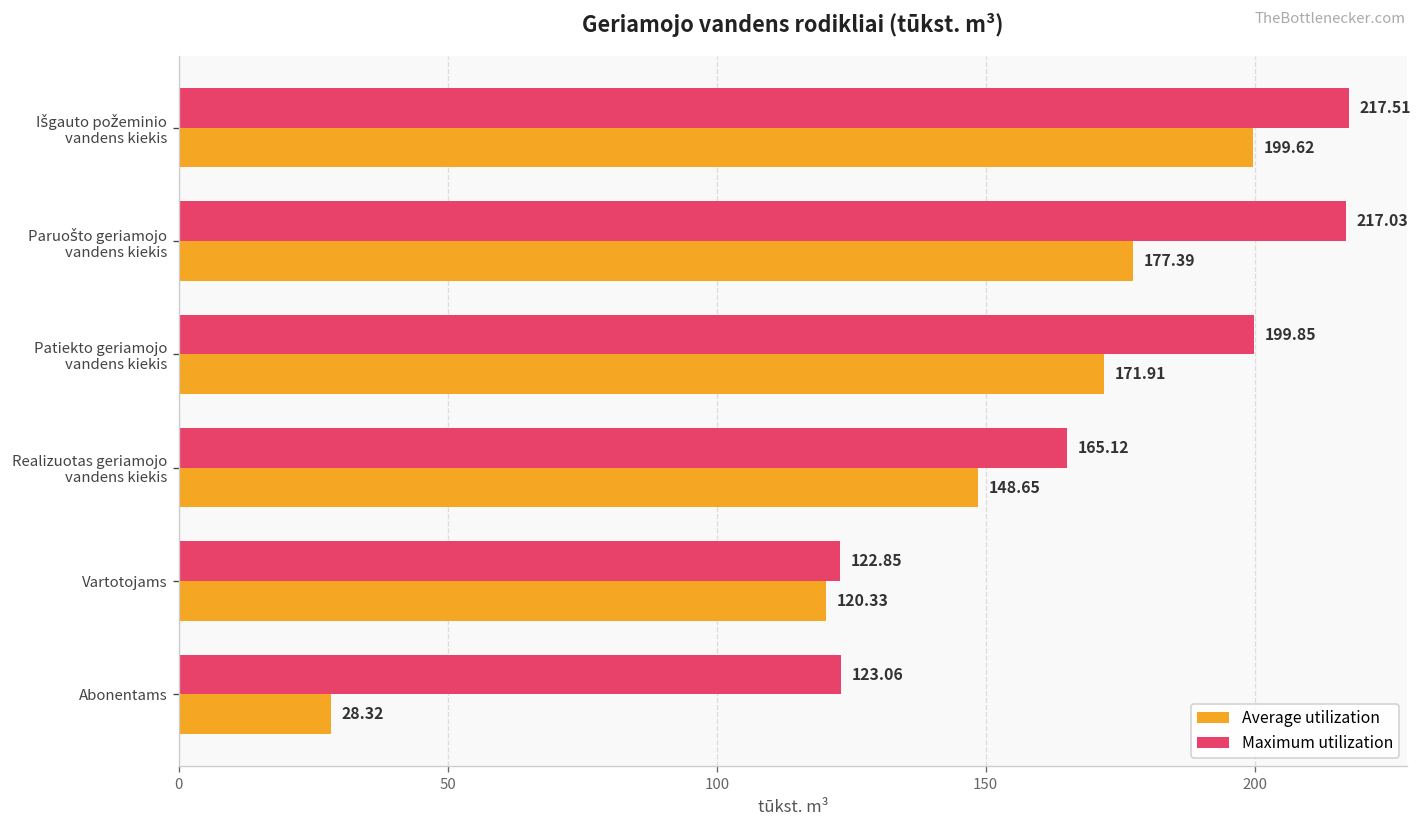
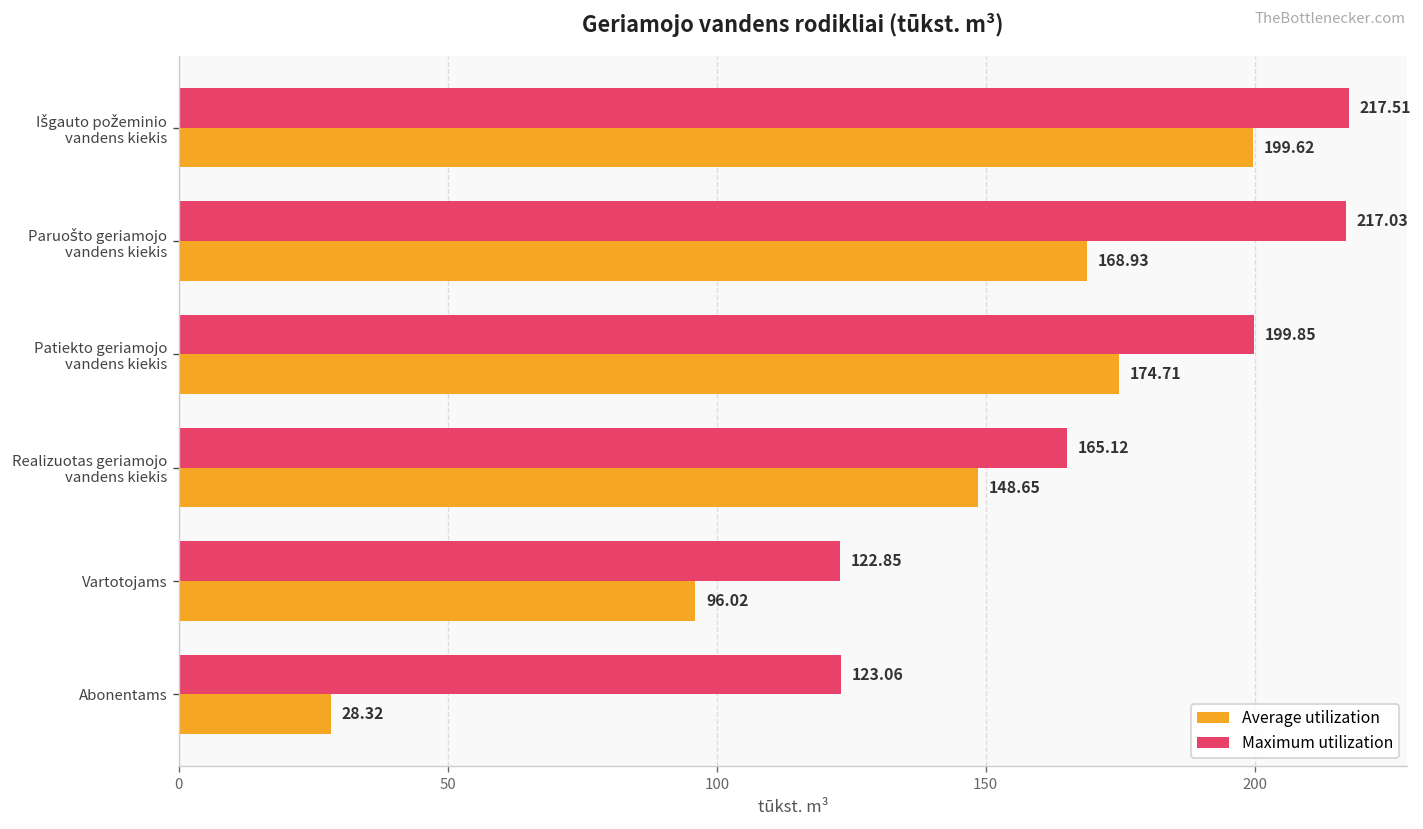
  {
    "Average utilization": {
      "Išgauto požeminio vandens kiekis": 199.62,
-     "Paruošto geriamojo vandens kiekis": 177.39,
-     "Patiekto geriamojo vandens kiekis": 171.91,
+     "Paruošto geriamojo vandens kiekis": 168.93,
+     "Patiekto geriamojo vandens kiekis": 174.71,
      "Realizuotas geriamojo vandens kiekis": 148.65,
-     "Vartotojams": 120.33,
+     "Vartotojams": 96.02,
      "Abonentams": 28.32
    },
    "Maximum utilization": {
      "Išgauto požeminio vandens kiekis": 217.51,
      "Paruošto geriamojo vandens kiekis": 217.03,
      "Patiekto geriamojo vandens kiekis": 199.85,
      "Realizuotas geriamojo vandens kiekis": 165.12,
      "Vartotojams": 122.85,
      "Abonentams": 123.06
    }
  }
